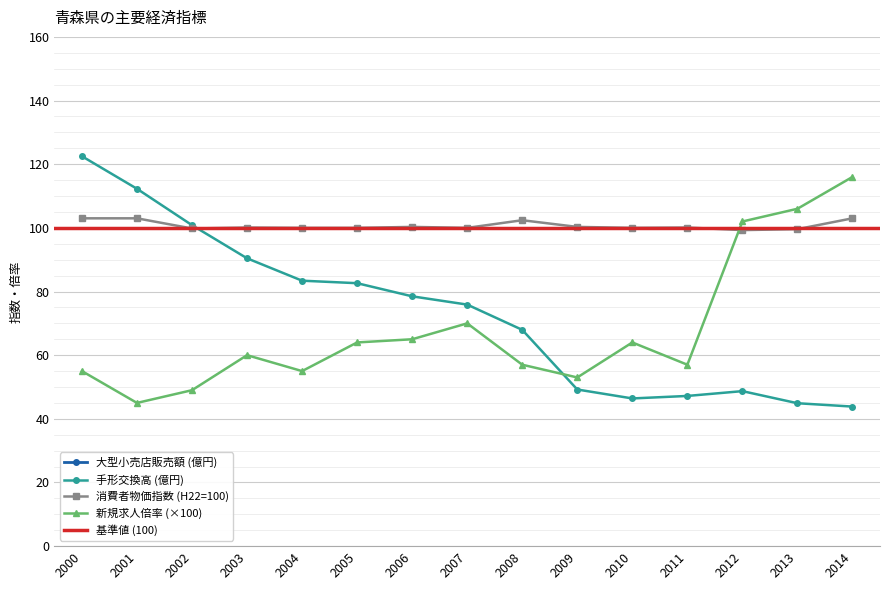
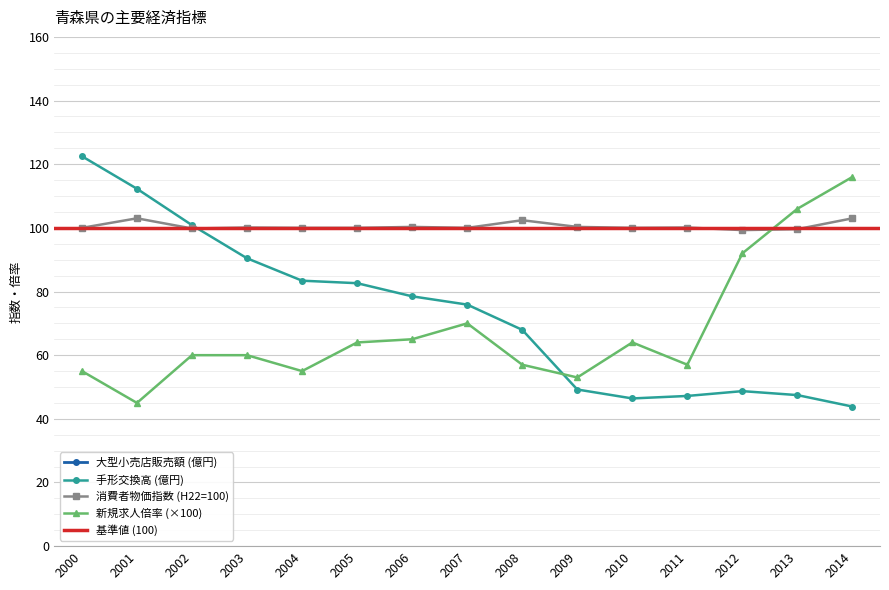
  {
    "手形交換高 (億円)": {
      "2000": 123,
      "2001": 112,
      "2002": 101,
      "2003": 90,
      "2004": 83,
      "2005": 83,
      "2006": 78,
      "2007": 76,
      "2008": 68,
      "2009": 49,
      "2010": 46,
      "2011": 47,
      "2012": 49,
-     "2013": 45,
+     "2013": 47,
      "2014": 44
    },
    "消費者物価指数 (H22=100)": {
-     "2000": 103,
+     "2000": 100,
      "2001": 103,
      "2002": 100,
      "2003": 100,
      "2004": 100,
      "2005": 100,
      "2006": 100,
      "2007": 100,
      "2008": 102,
      "2009": 100,
      "2010": 100,
      "2011": 100,
      "2012": 99,
      "2013": 100,
      "2014": 103
    },
    "新規求人倍率 (×100)": {
      "2000": 55,
      "2001": 45,
-     "2002": 49,
+     "2002": 60,
      "2003": 60,
      "2004": 55,
      "2005": 64,
      "2006": 65,
      "2007": 70,
      "2008": 57,
      "2009": 53,
      "2010": 64,
      "2011": 57,
-     "2012": 102,
+     "2012": 92,
      "2013": 106,
      "2014": 116
    }
  }
